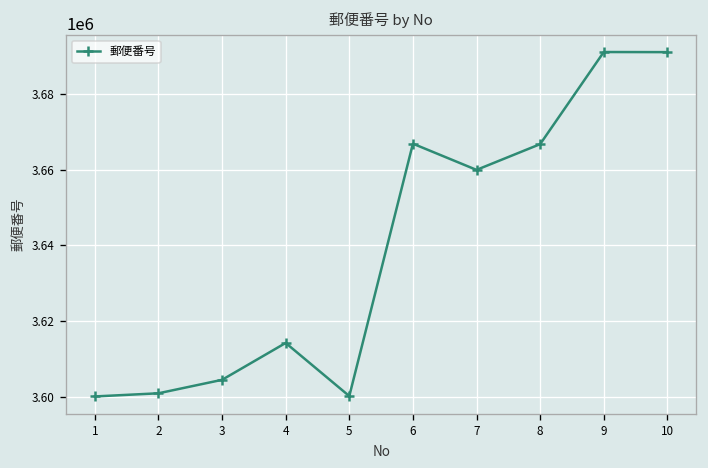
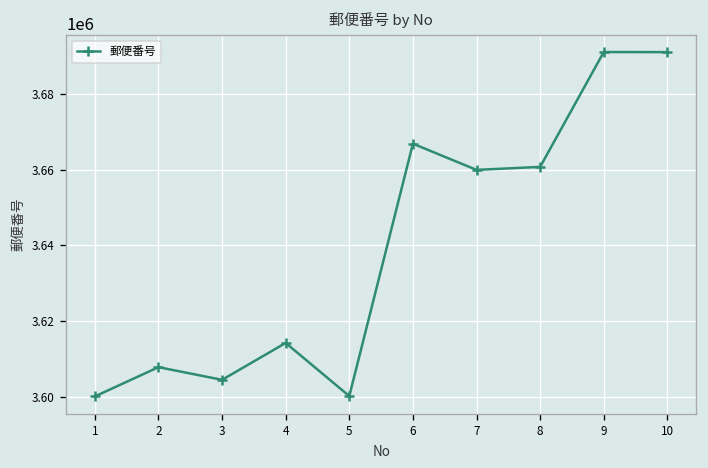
  {
    "1": 3600000,
-   "2": 3601000,
+   "2": 3608000,
    "3": 3604000,
    "4": 3614000,
    "5": 3600000,
    "6": 3667000,
    "7": 3660000,
-   "8": 3667000,
+   "8": 3661000,
    "9": 3691000,
    "10": 3691000
  }
